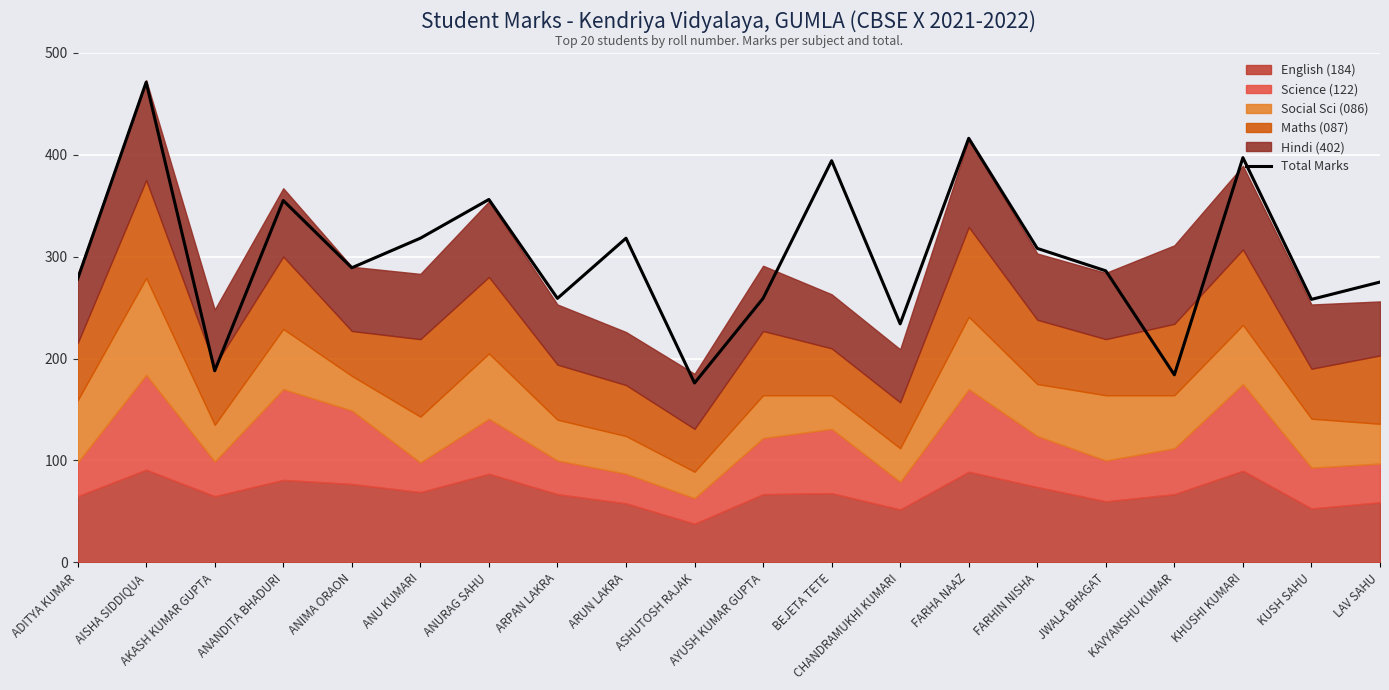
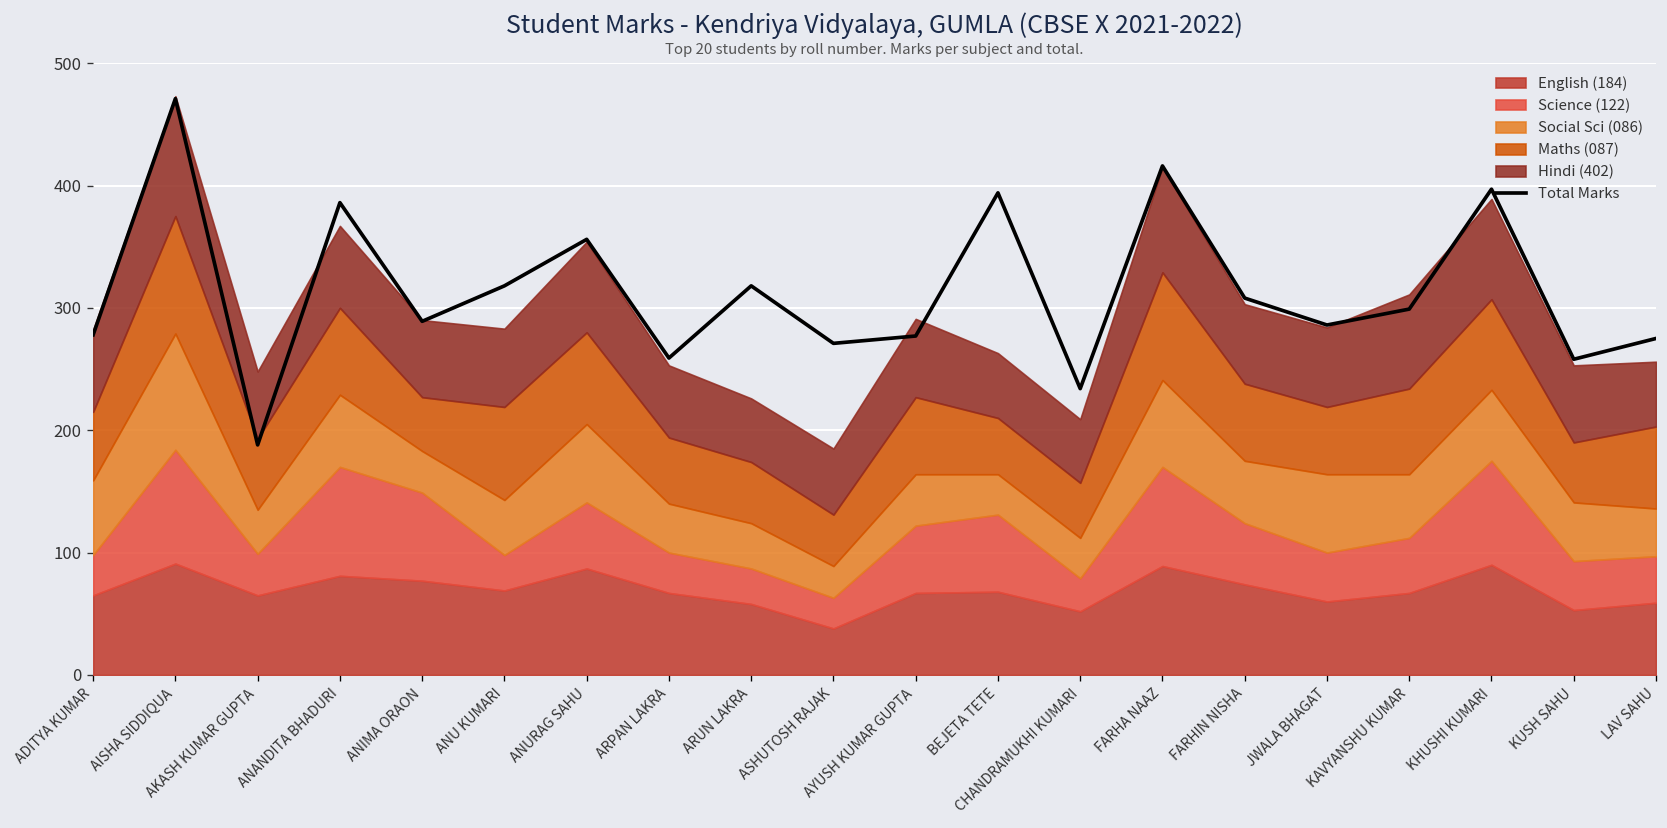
  {
    "Total Marks": {
      "ADITYA KUMAR": 278,
      "AKASH KUMAR GUPTA": 188,
-     "ANANDITA BHADURI": 355,
+     "ANANDITA BHADURI": 386,
      "ANU KUMARI": 318,
      "ARPAN LAKRA": 259,
      "ARUN LAKRA": 318,
-     "ASHUTOSH RAJAK": 176,
-     "AYUSH KUMAR GUPTA": 259,
+     "ASHUTOSH RAJAK": 271,
+     "AYUSH KUMAR GUPTA": 277,
      "BEJETA TETE": 394,
      "CHANDRAMUKHI KUMARI": 234,
      "FARHIN NISHA": 308,
-     "KAVYANSHU KUMAR": 184,
+     "KAVYANSHU KUMAR": 299,
      "KHUSHI KUMARI": 397,
      "KUSH SAHU": 258,
      "LAV SAHU": 275
    }
  }
